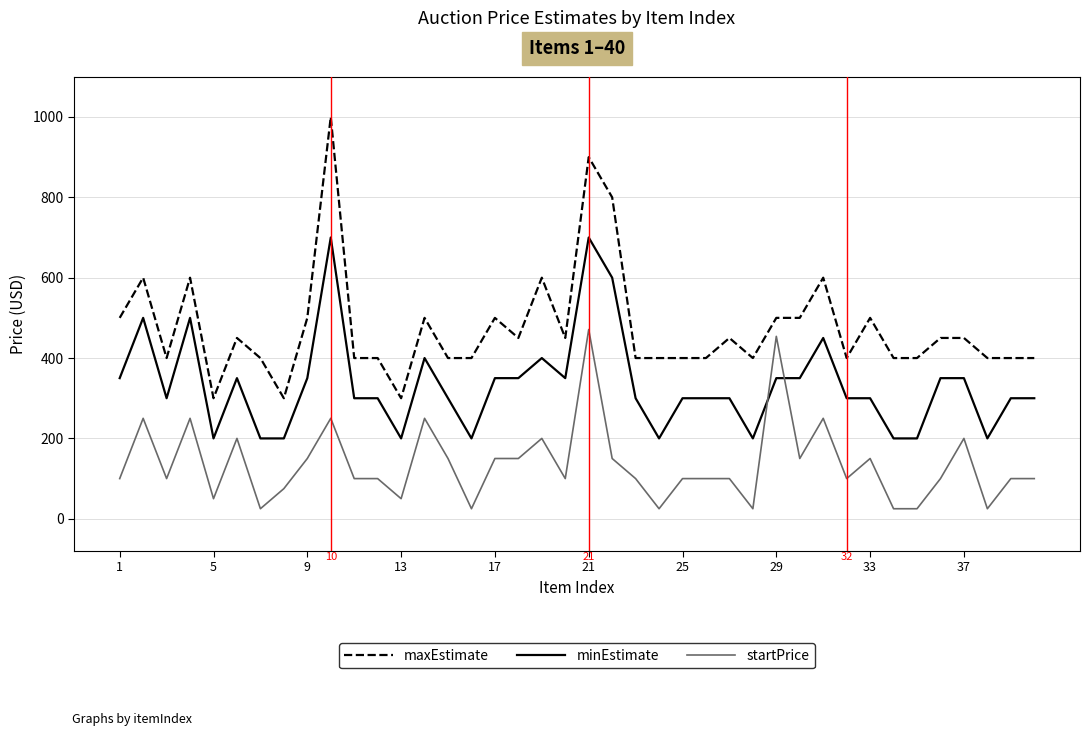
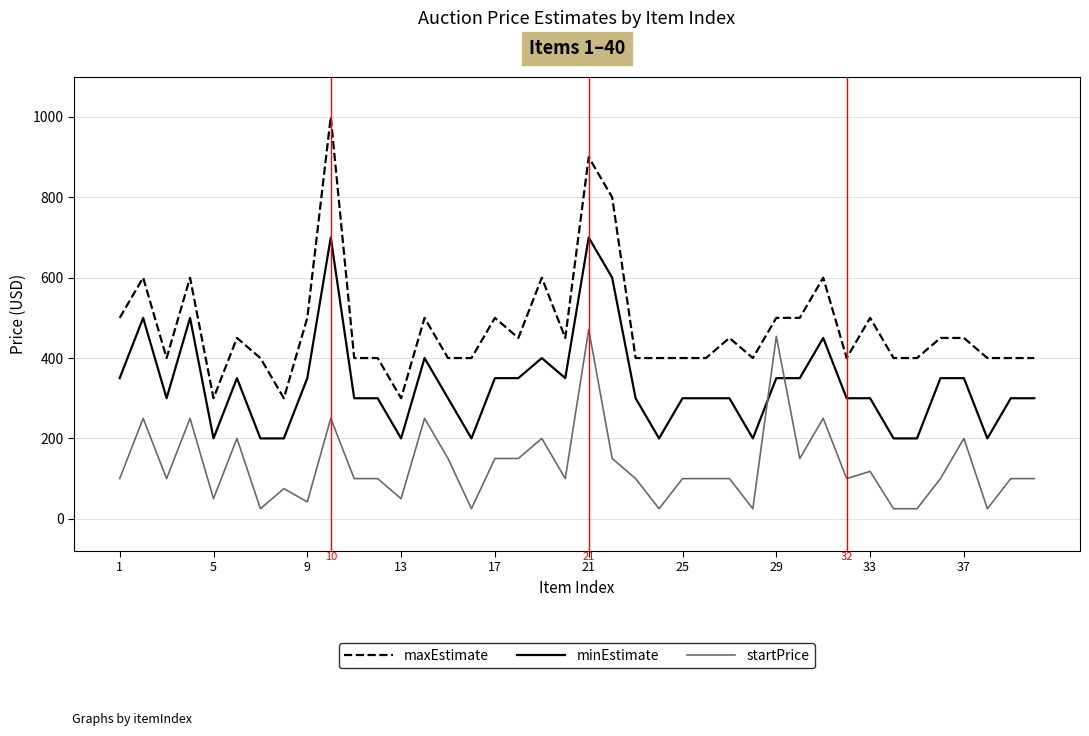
  {
    "startPrice": {
      "1": 100,
      "5": 50,
-     "9": 150,
+     "9": 40,
      "13": 50,
      "17": 150,
      "21": 470,
      "25": 100,
      "29": 450,
-     "33": 150,
+     "33": 120,
      "37": 200
    }
  }
